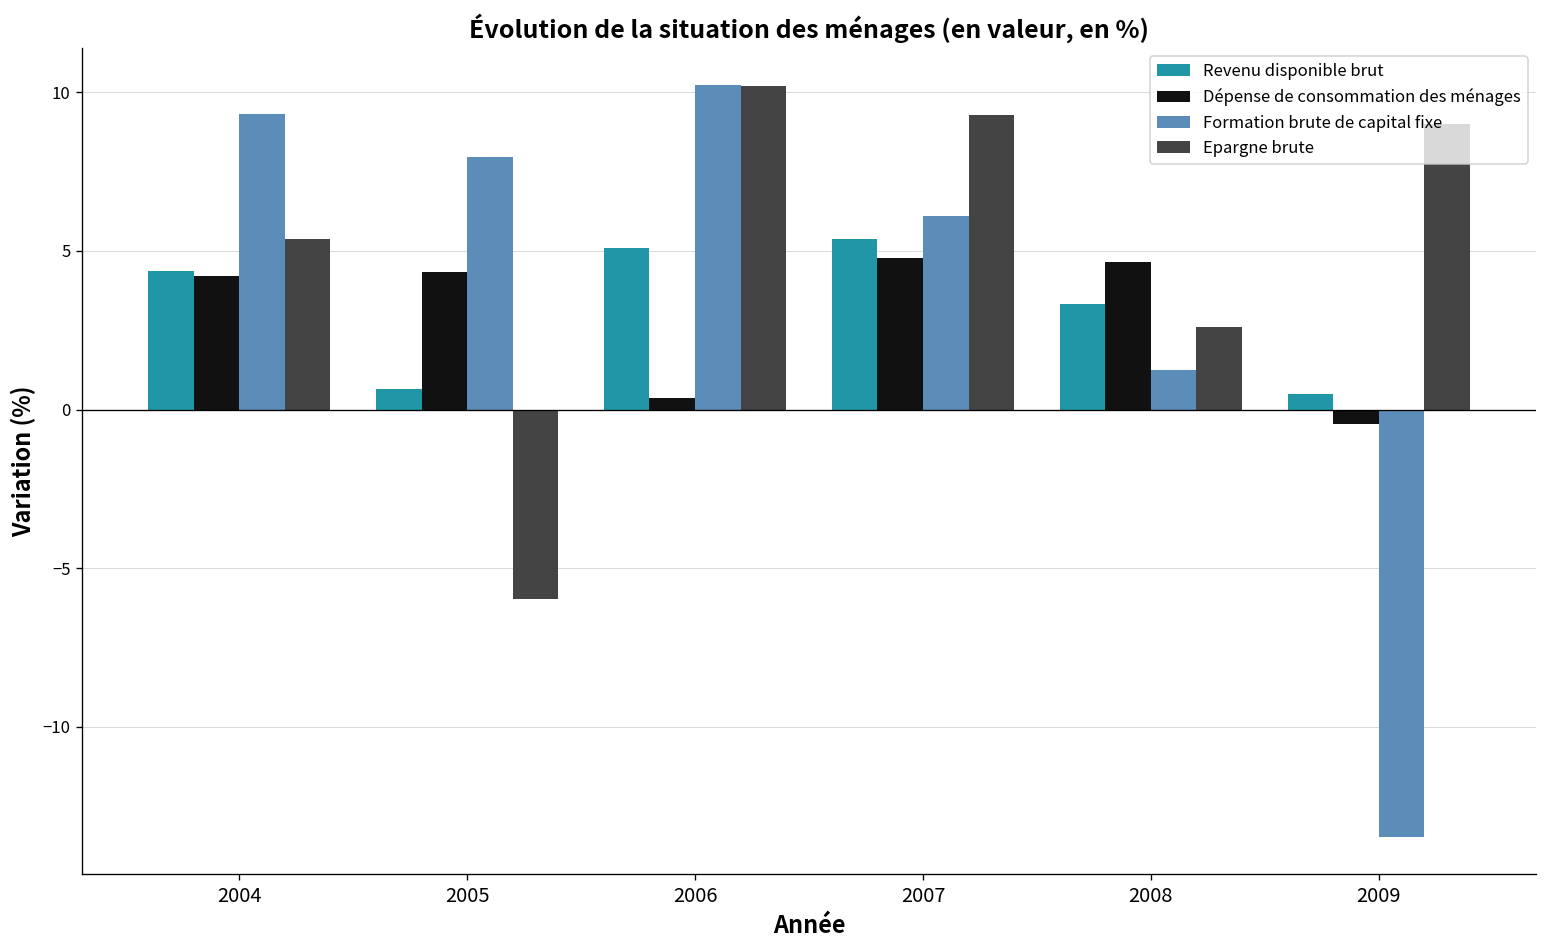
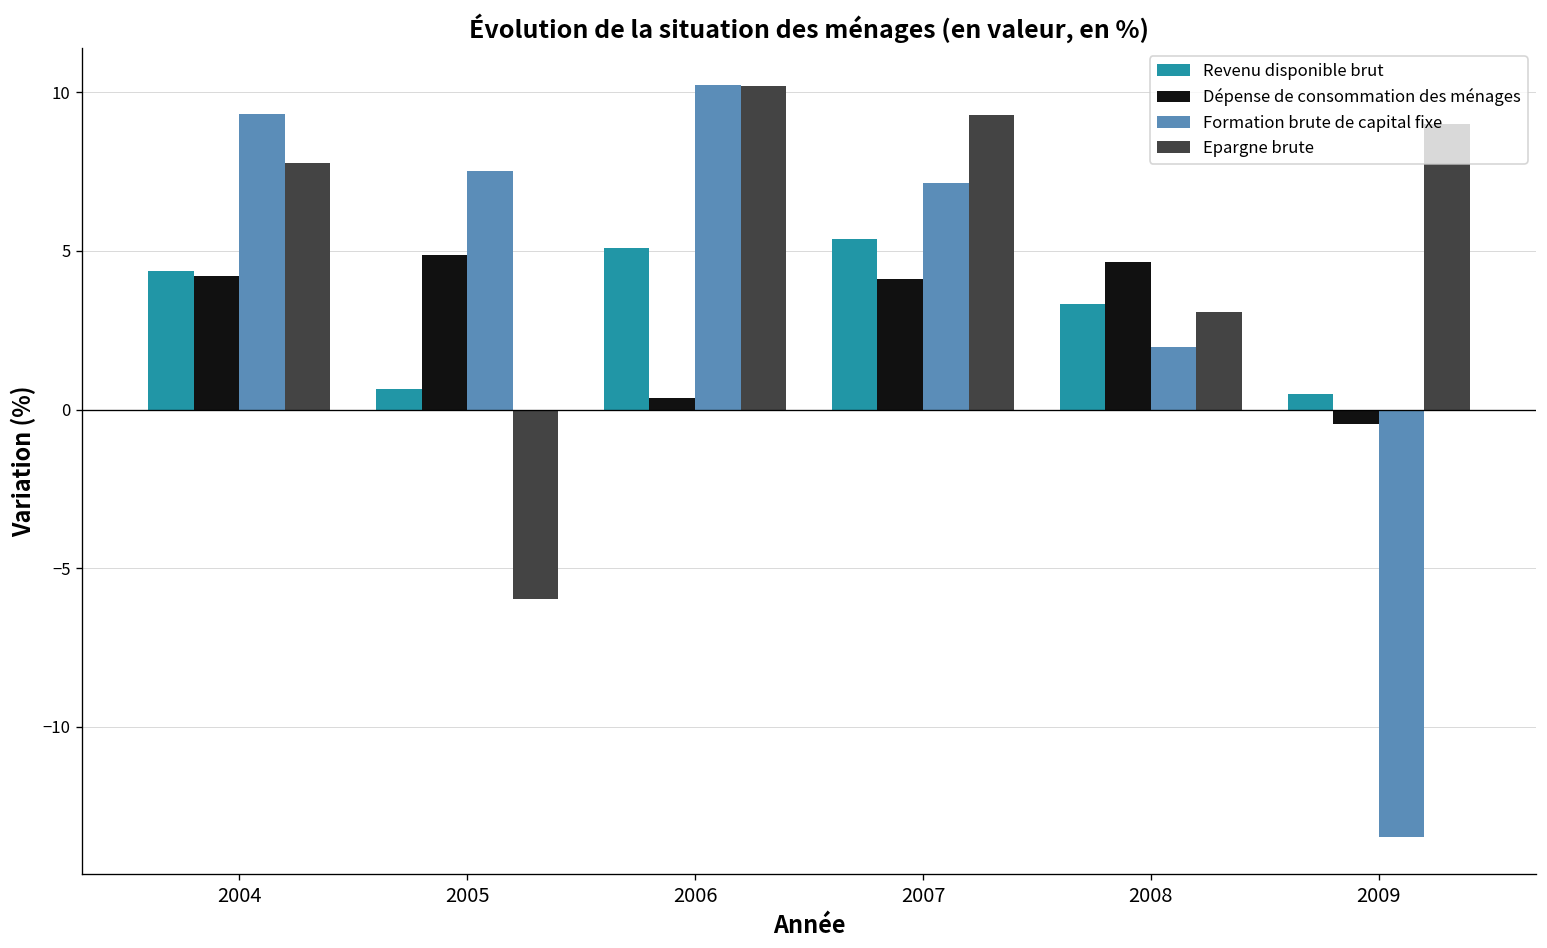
  {
    "Revenu disponible brut": {
      "2004": 4.4,
      "2005": 0.7,
      "2006": 5.1,
      "2007": 5.4,
      "2008": 3.3,
      "2009": 0.5
    },
    "Dépense de consommation des ménages": {
      "2004": 4.2,
-     "2005": 4.3,
+     "2005": 4.9,
      "2006": 0.4,
-     "2007": 4.8,
+     "2007": 4.1,
      "2008": 4.7,
      "2009": -0.4
    },
    "Formation brute de capital fixe": {
      "2004": 9.3,
-     "2005": 8.0,
+     "2005": 7.5,
      "2006": 10.2,
-     "2007": 6.1,
-     "2008": 1.2,
+     "2007": 7.1,
+     "2008": 2.0,
      "2009": -13.5
    },
    "Epargne brute": {
-     "2004": 5.4,
+     "2004": 7.8,
      "2005": -6.0,
      "2006": 10.2,
      "2007": 9.3,
-     "2008": 2.6
+     "2008": 3.1
    }
  }
